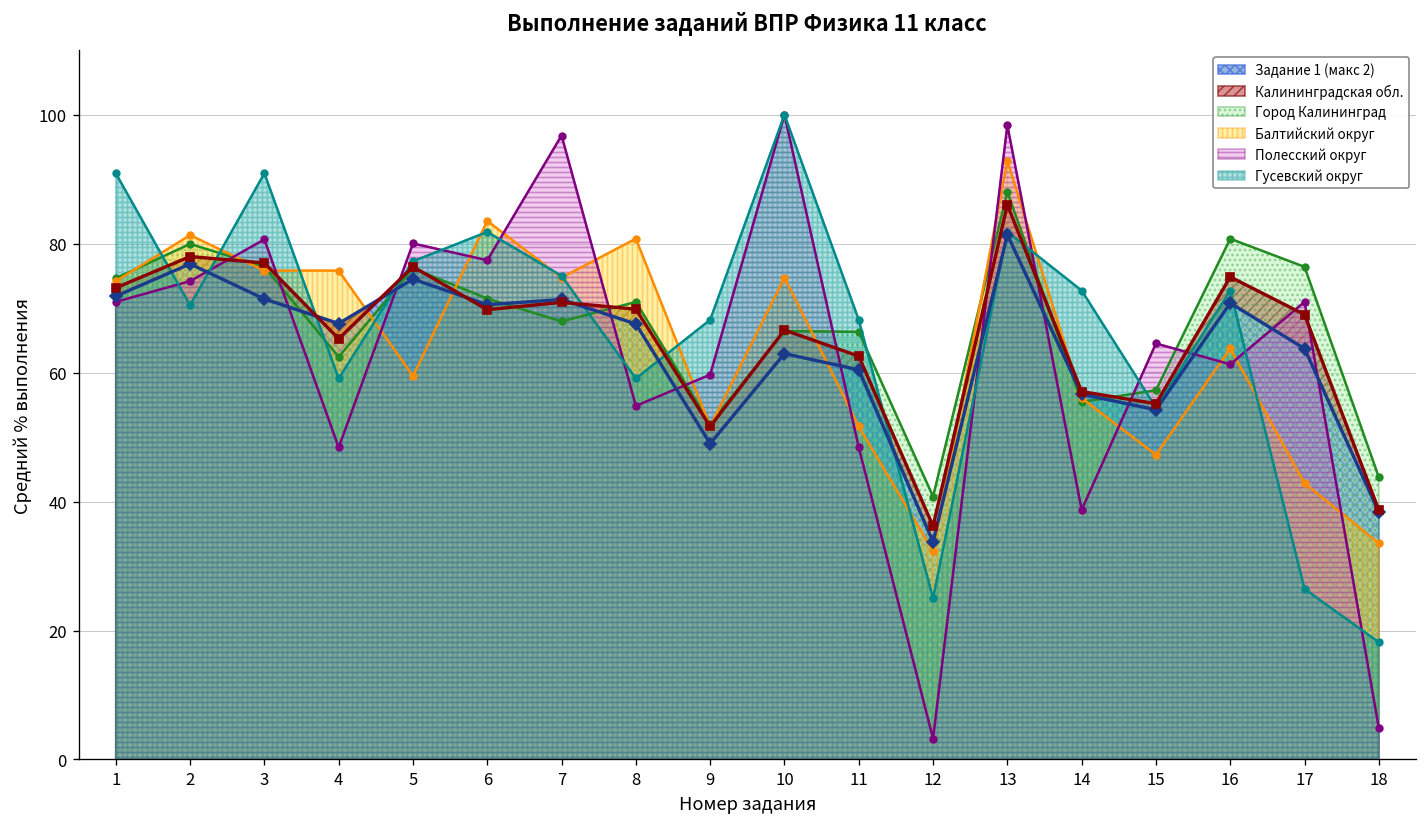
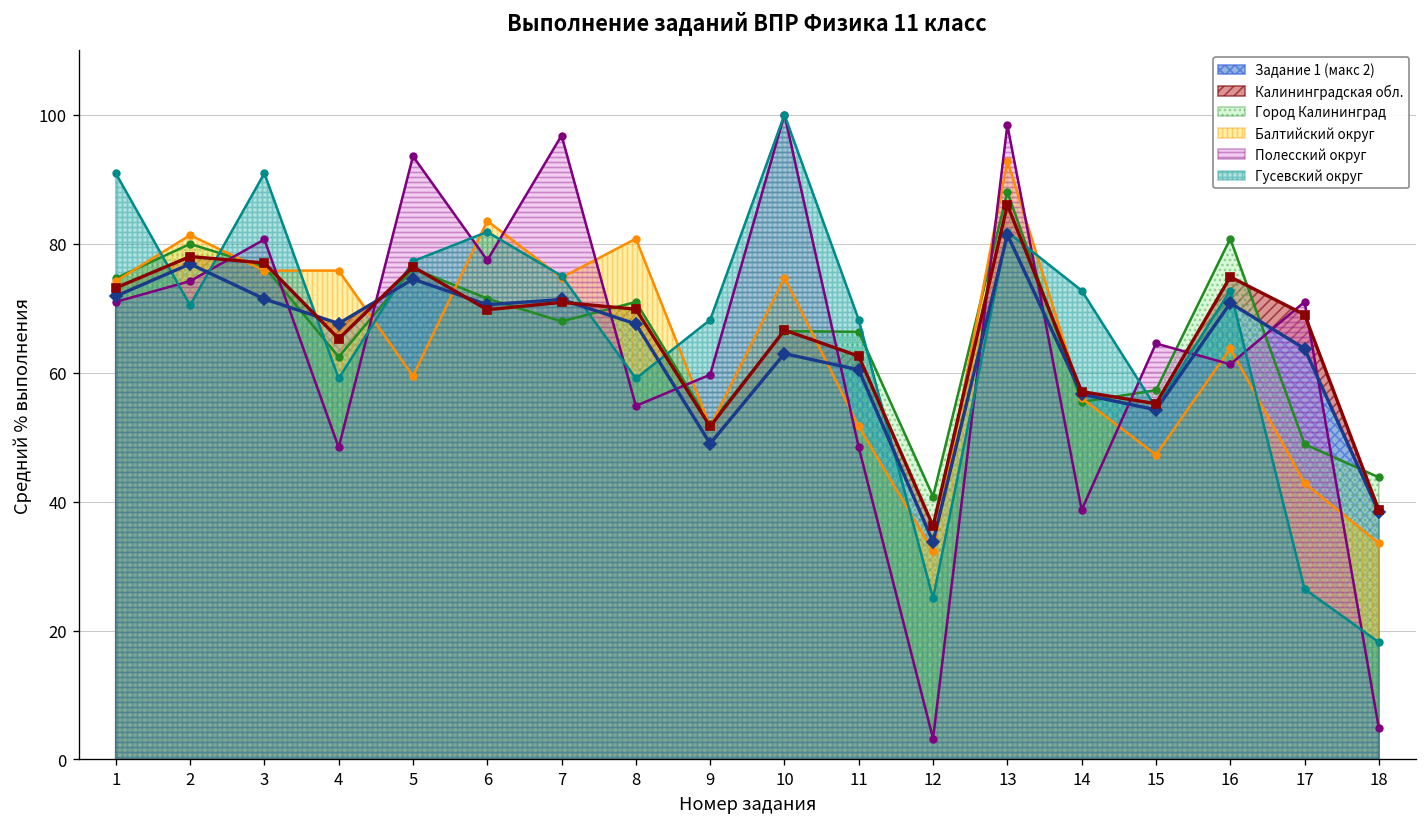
  {
    "Задание 1 (макс 2)": {
      "1": 72,
      "2": 77,
      "3": 71,
      "5": 75,
      "8": 68,
      "9": 49,
      "10": 63,
      "11": 60,
      "12": 34,
      "16": 71,
      "17": 64
    },
    "Город Калининград": {
      "2": 80,
      "3": 76,
      "4": 62,
      "6": 71,
      "7": 68,
      "8": 71,
      "11": 66,
      "12": 41,
      "13": 88,
      "14": 55,
      "15": 57,
      "16": 81,
-     "17": 76,
+     "17": 49,
      "18": 44
    },
    "Балтийский округ": {
      "2": 81,
      "3": 76,
      "4": 76,
      "5": 59,
      "6": 84,
      "8": 81,
      "10": 75,
      "11": 52,
      "12": 32,
      "13": 93,
      "14": 56,
      "15": 47,
      "16": 64,
      "17": 43,
      "18": 34
    },
    "Полесский округ": {
      "1": 71,
      "2": 74,
      "3": 81,
      "4": 48,
-     "5": 80,
+     "5": 94,
      "6": 77,
      "7": 97,
      "8": 55,
      "9": 60,
      "11": 48,
      "12": 3,
      "13": 98,
      "14": 39,
      "15": 65,
      "16": 61,
      "17": 71,
      "18": 5
    },
    "Гусевский округ": {
      "1": 91,
      "2": 70,
      "3": 91,
      "4": 59,
      "5": 77,
      "6": 82,
      "8": 59,
      "9": 68,
      "11": 68,
      "12": 25,
      "14": 73,
      "16": 73,
      "17": 26,
      "18": 18
    }
  }
